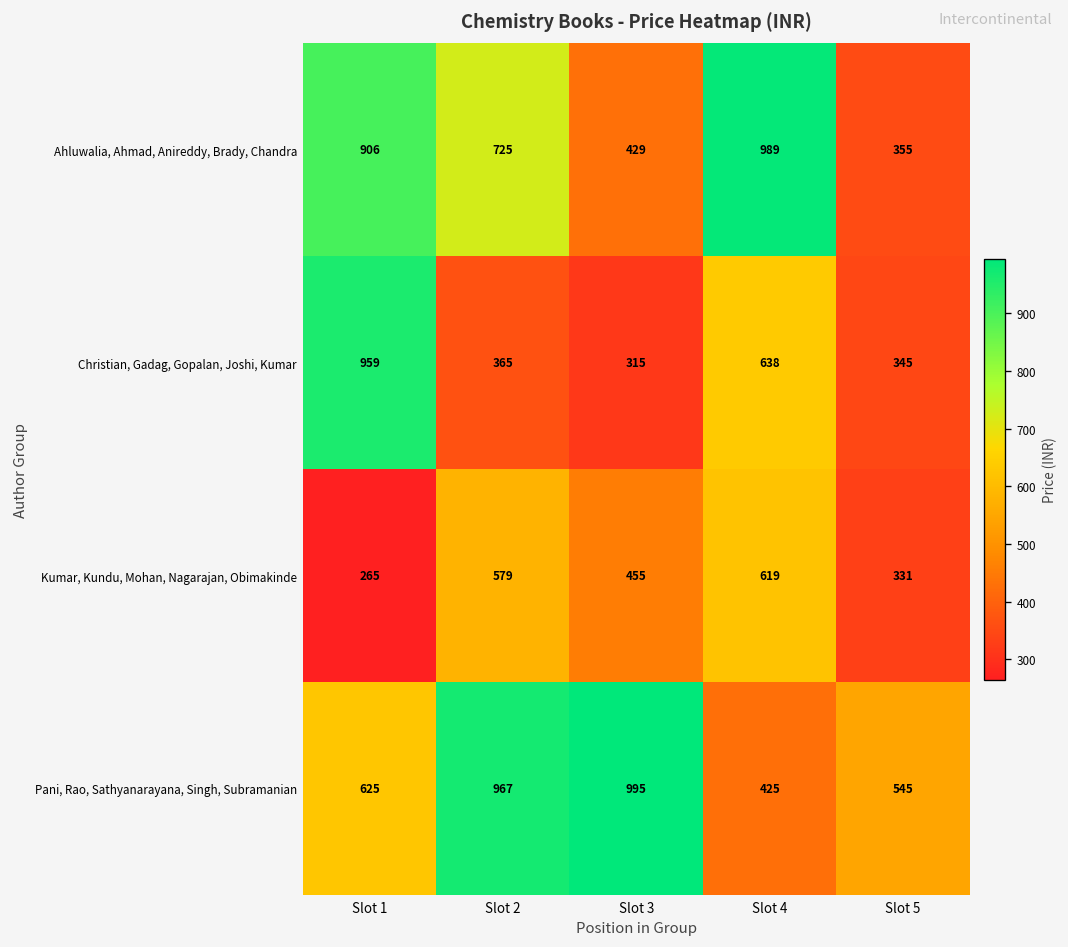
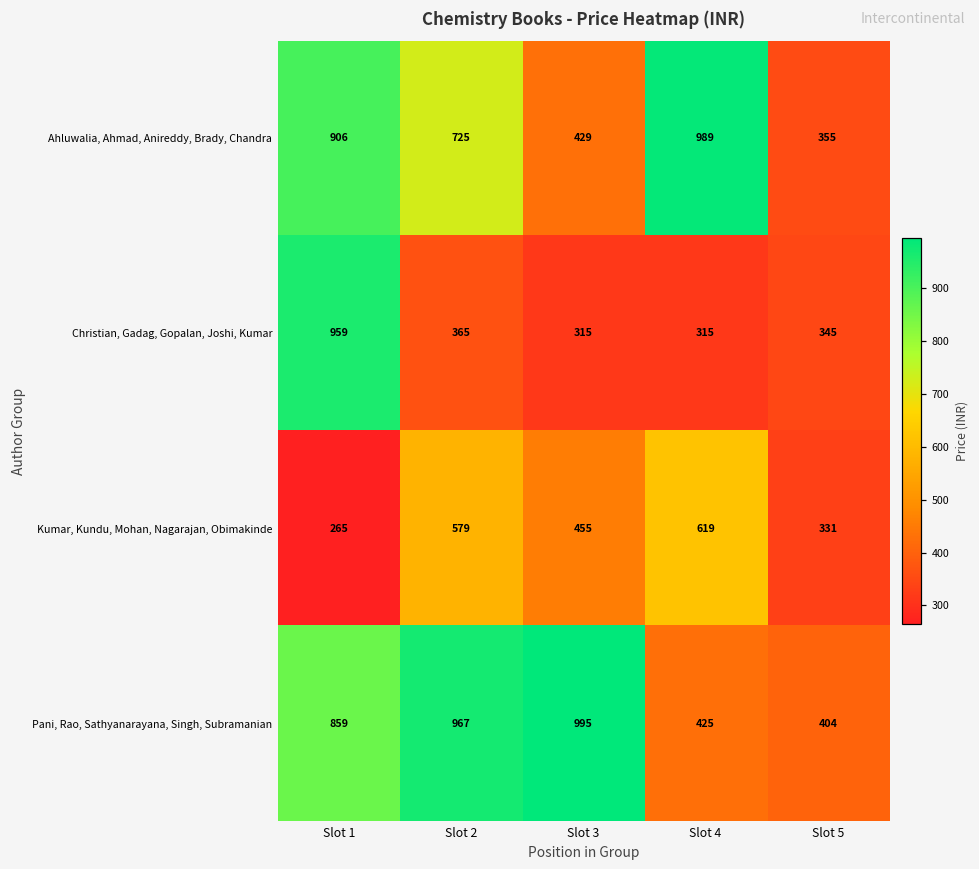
  {
    "Ahluwalia, Ahmad, Anireddy, Brady, Chandra": {
      "Slot 1": 906,
      "Slot 2": 725,
      "Slot 3": 429,
      "Slot 4": 989,
      "Slot 5": 355
    },
    "Christian, Gadag, Gopalan, Joshi, Kumar": {
      "Slot 1": 959,
      "Slot 2": 365,
      "Slot 3": 315,
-     "Slot 4": 638,
+     "Slot 4": 315,
      "Slot 5": 345
    },
    "Kumar, Kundu, Mohan, Nagarajan, Obimakinde": {
      "Slot 1": 265,
      "Slot 2": 579,
      "Slot 3": 455,
      "Slot 4": 619,
      "Slot 5": 331
    },
    "Pani, Rao, Sathyanarayana, Singh, Subramanian": {
-     "Slot 1": 625,
+     "Slot 1": 859,
      "Slot 2": 967,
      "Slot 3": 995,
      "Slot 4": 425,
-     "Slot 5": 545
+     "Slot 5": 404
    }
  }
